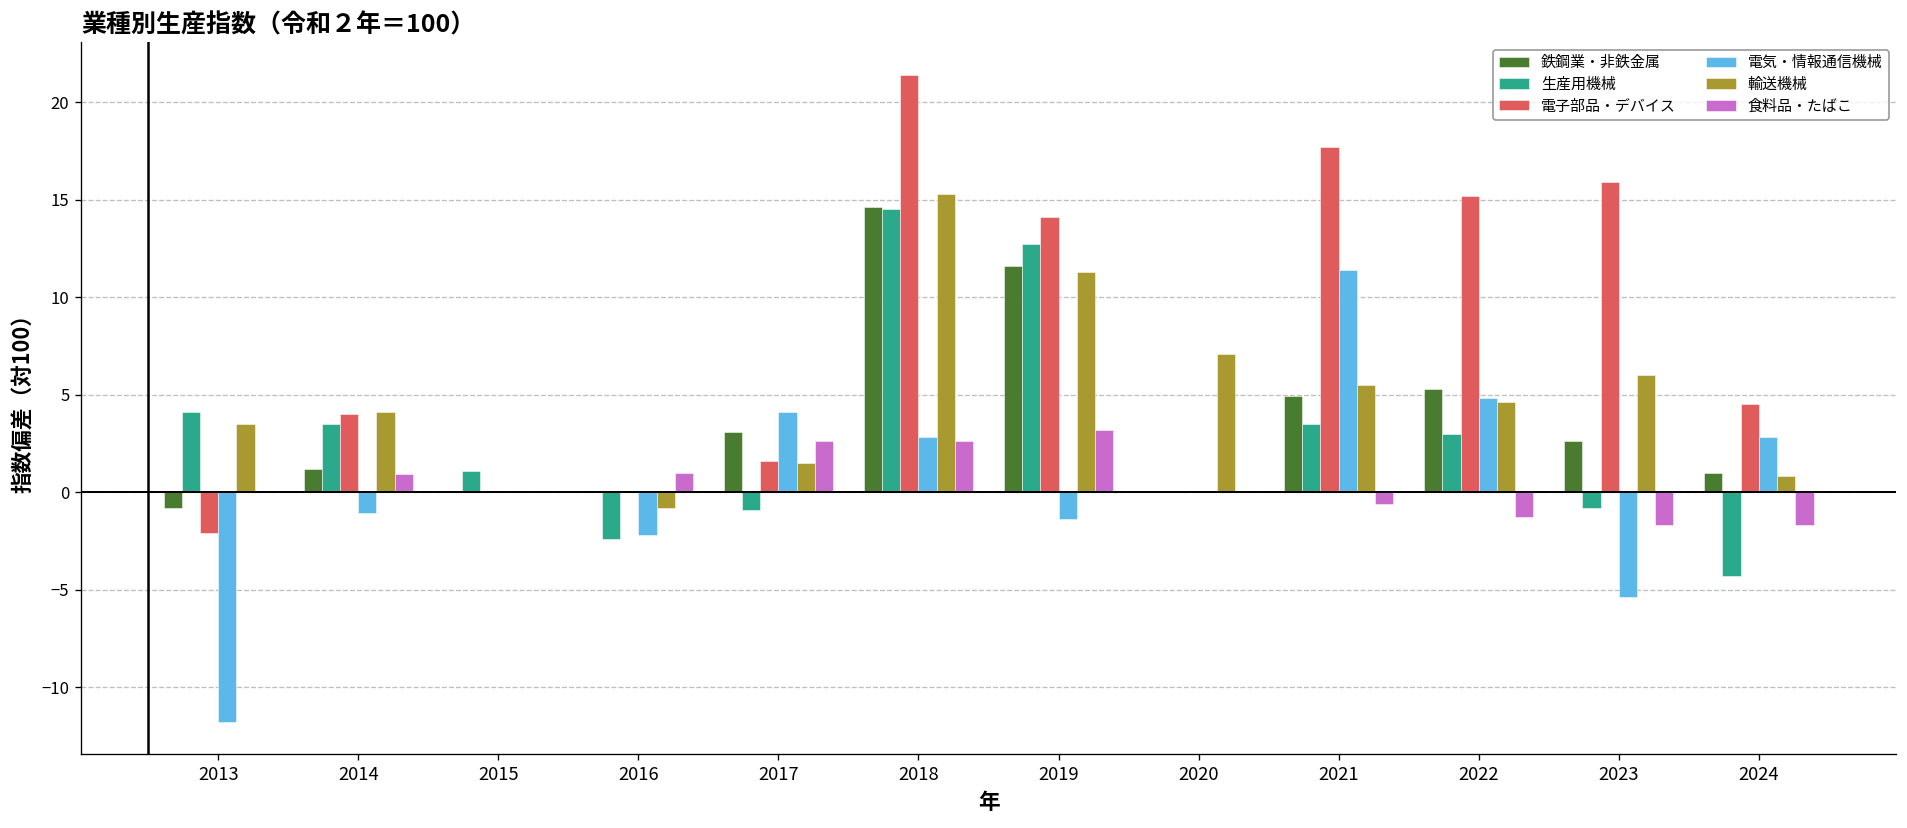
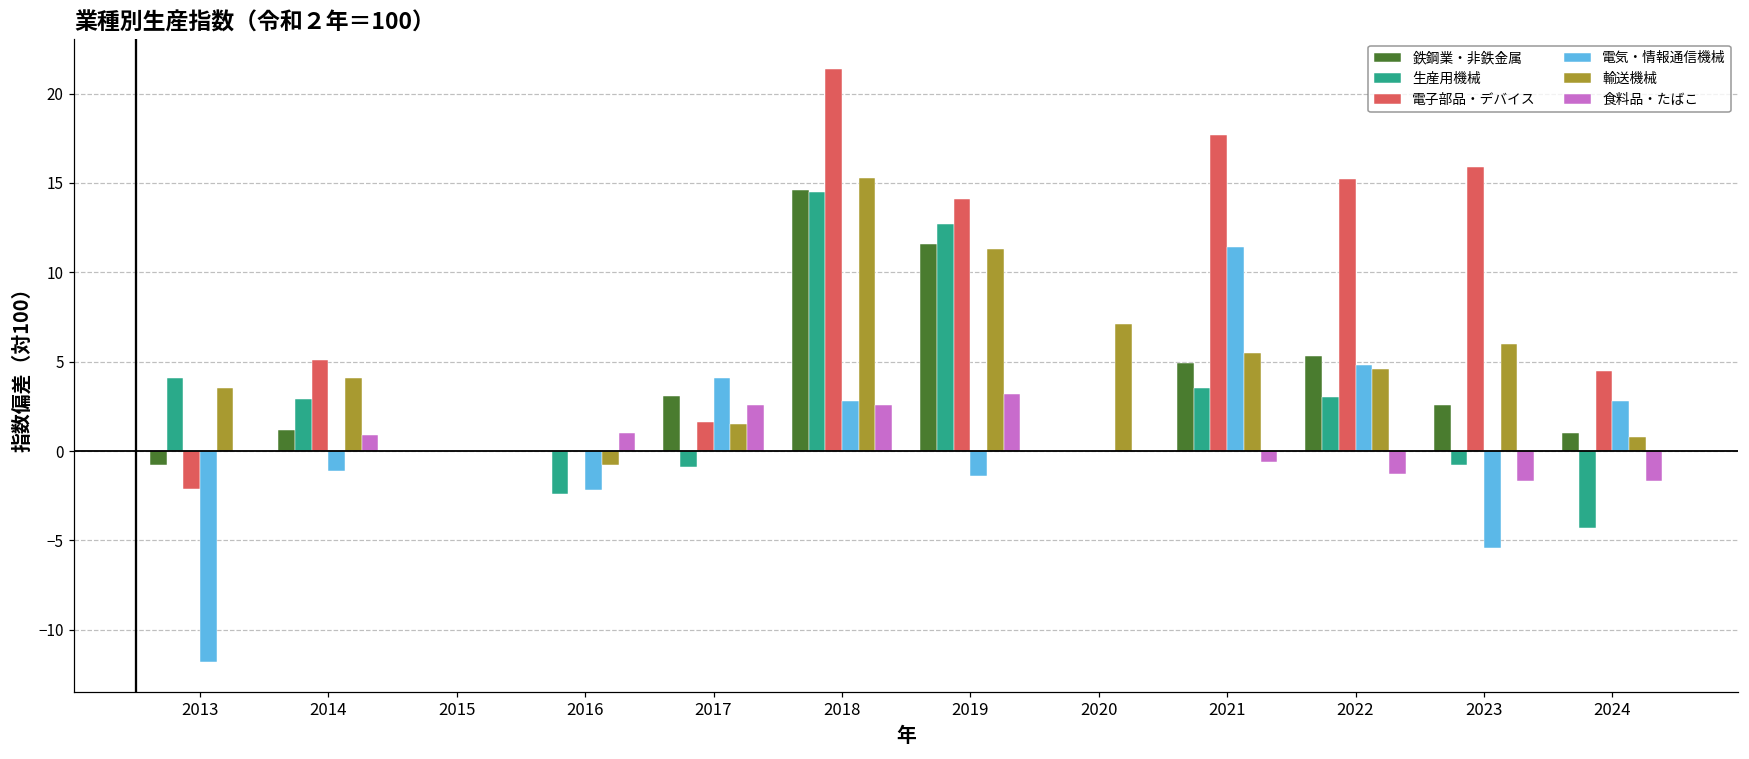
  {
    "鉄鋼業・非鉄金属": {
      "2013": -0.8,
      "2014": 1.2,
      "2015": 0.0,
      "2016": 0.0,
      "2017": 3.1,
      "2018": 14.6,
      "2019": 11.6,
      "2020": 0.0,
      "2021": 4.9,
      "2022": 5.3,
      "2023": 2.6,
      "2024": 1.0
    },
    "生産用機械": {
      "2013": 4.1,
-     "2014": 3.5,
-     "2015": 1.1,
+     "2014": 2.9,
+     "2015": 0.0,
      "2016": -2.4,
      "2017": -0.9,
      "2018": 14.5,
      "2019": 12.7,
      "2020": 0.0,
      "2021": 3.5,
      "2022": 3.0,
      "2023": -0.8,
      "2024": -4.3
    },
    "電子部品・デバイス": {
      "2013": -2.1,
-     "2014": 4.0,
+     "2014": 5.1,
      "2015": 0.0,
      "2016": 0.0,
      "2017": 1.6,
      "2018": 21.4,
      "2019": 14.1,
      "2020": 0.0,
      "2021": 17.7,
      "2022": 15.2,
      "2023": 15.9,
      "2024": 4.5
    },
    "電気・情報通信機械": {
      "2013": -11.8,
      "2014": -1.1,
      "2015": 0.0,
      "2016": -2.2,
      "2017": 4.1,
      "2018": 2.8,
      "2019": -1.4,
      "2020": 0.0,
      "2021": 11.4,
      "2022": 4.8,
      "2023": -5.4,
      "2024": 2.8
    },
    "輸送機械": {
      "2013": 3.5,
      "2014": 4.1,
      "2015": 0.0,
      "2016": -0.8,
      "2017": 1.5,
      "2018": 15.3,
      "2019": 11.3,
      "2020": 7.1,
      "2021": 5.5,
      "2022": 4.6,
      "2023": 6.0,
      "2024": 0.8
    },
    "食料品・たばこ": {
      "2013": 0.0,
      "2014": 0.9,
      "2015": 0.0,
      "2016": 1.0,
      "2017": 2.6,
      "2018": 2.6,
      "2019": 3.2,
      "2020": 0.0,
      "2021": -0.6,
      "2022": -1.3,
      "2023": -1.7,
      "2024": -1.7
    }
  }
